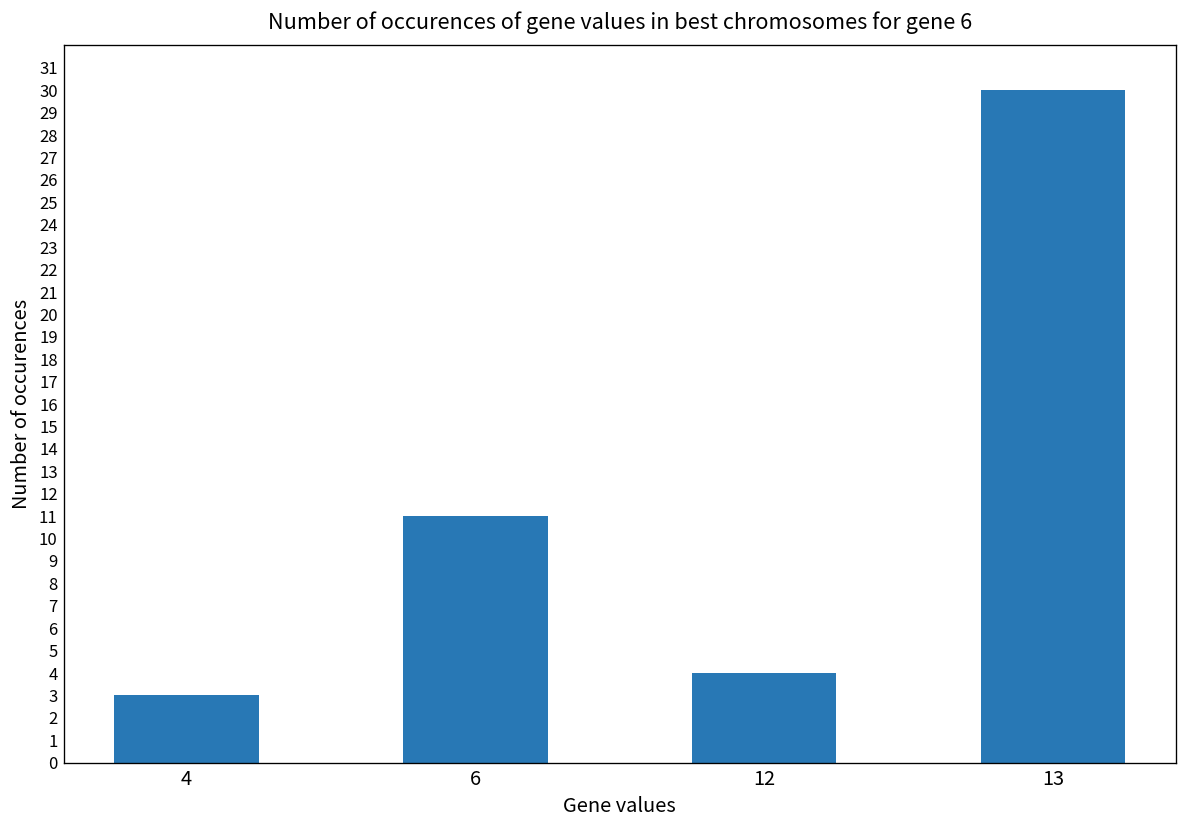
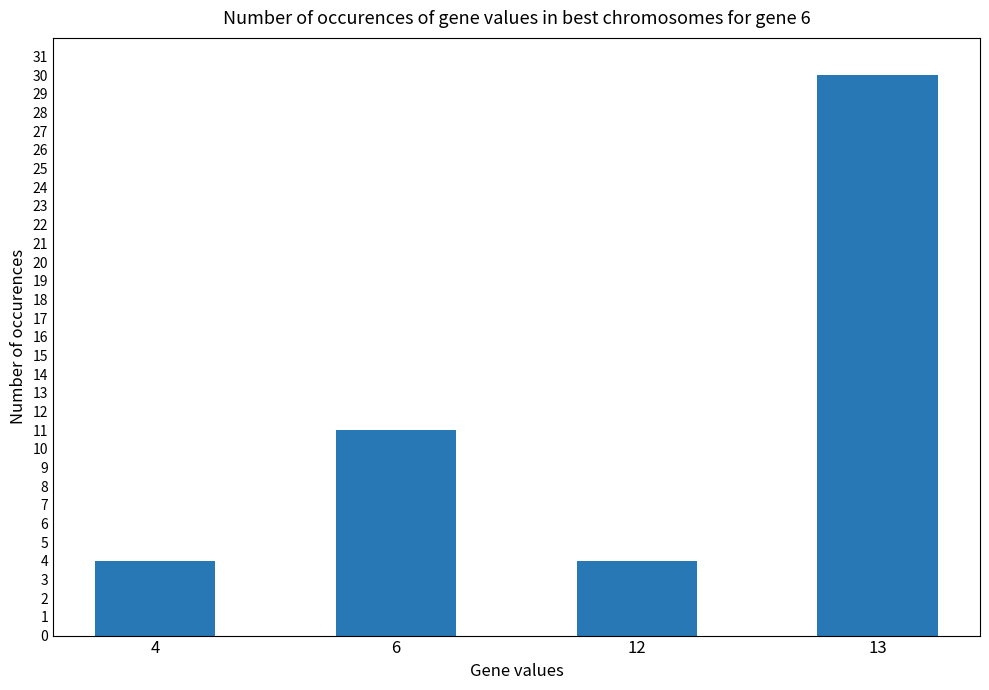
  {
-   "4": 3,
+   "4": 4,
    "6": 11,
    "12": 4,
    "13": 30
  }
